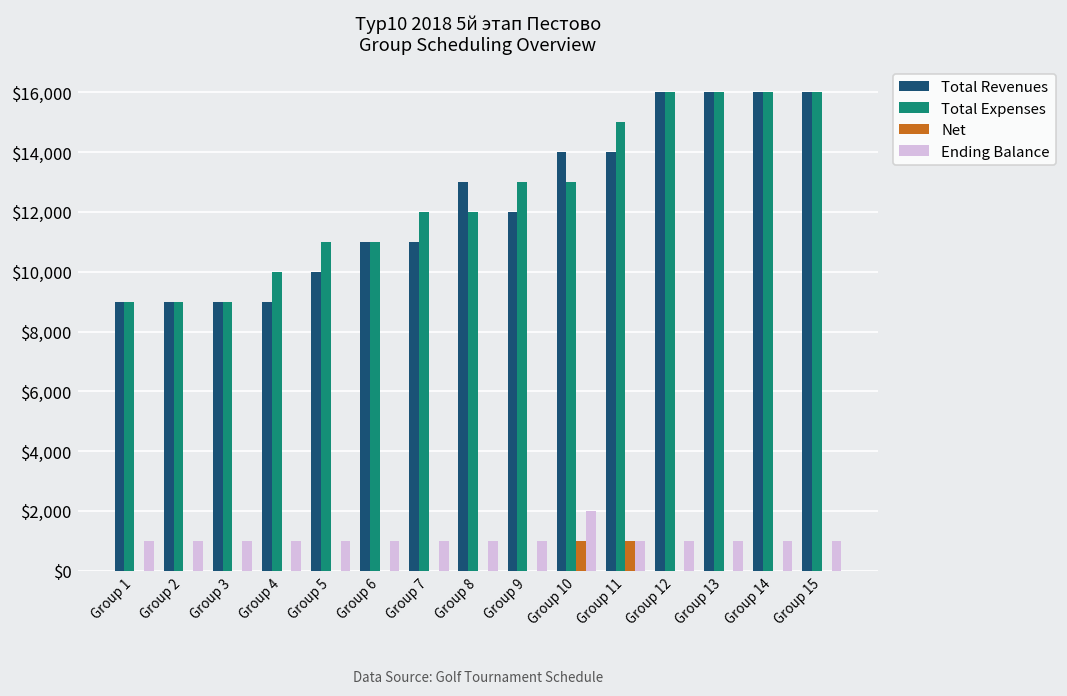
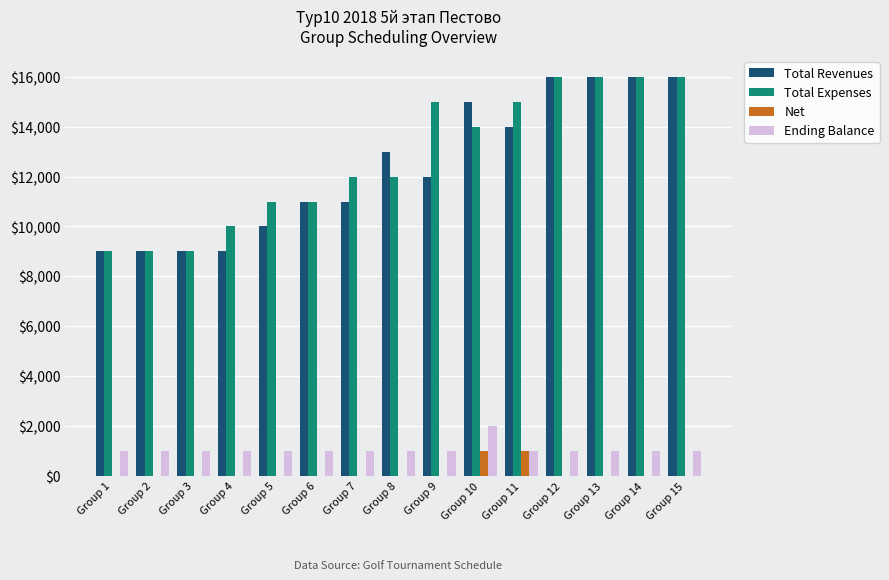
  {
    "Total Revenues": {
      "Group 1": "$9,000",
      "Group 2": "$9,000",
      "Group 3": "$9,000",
      "Group 4": "$9,000",
      "Group 5": "$10,000",
      "Group 6": "$11,000",
      "Group 7": "$11,000",
      "Group 8": "$13,000",
      "Group 9": "$12,000",
-     "Group 10": "$14,000",
+     "Group 10": "$15,000",
      "Group 11": "$14,000",
      "Group 12": "$16,000",
      "Group 13": "$16,000",
      "Group 14": "$16,000",
      "Group 15": "$16,000"
    },
    "Total Expenses": {
      "Group 1": "$9,000",
      "Group 2": "$9,000",
      "Group 3": "$9,000",
      "Group 4": "$10,000",
      "Group 5": "$11,000",
      "Group 6": "$11,000",
      "Group 7": "$12,000",
      "Group 8": "$12,000",
-     "Group 9": "$13,000",
-     "Group 10": "$13,000",
+     "Group 9": "$15,000",
+     "Group 10": "$14,000",
      "Group 11": "$15,000",
      "Group 12": "$16,000",
      "Group 13": "$16,000",
      "Group 14": "$16,000",
      "Group 15": "$16,000"
    },
    "Net": {
      "Group 1": "$0",
      "Group 2": "$0",
      "Group 3": "$0",
      "Group 4": "$0",
      "Group 5": "$0",
      "Group 6": "$0",
      "Group 7": "$0",
      "Group 8": "$0",
      "Group 10": "$1,000",
      "Group 11": "$1,000",
      "Group 12": "$0",
      "Group 13": "$0",
      "Group 14": "$0",
      "Group 15": "$0"
    },
    "Ending Balance": {
      "Group 1": "$1,000",
      "Group 2": "$1,000",
      "Group 3": "$1,000",
      "Group 4": "$1,000",
      "Group 5": "$1,000",
      "Group 6": "$1,000",
      "Group 7": "$1,000",
      "Group 8": "$1,000",
      "Group 9": "$1,000",
      "Group 10": "$2,000",
      "Group 11": "$1,000",
      "Group 12": "$1,000",
      "Group 13": "$1,000",
      "Group 14": "$1,000",
      "Group 15": "$1,000"
    }
  }
